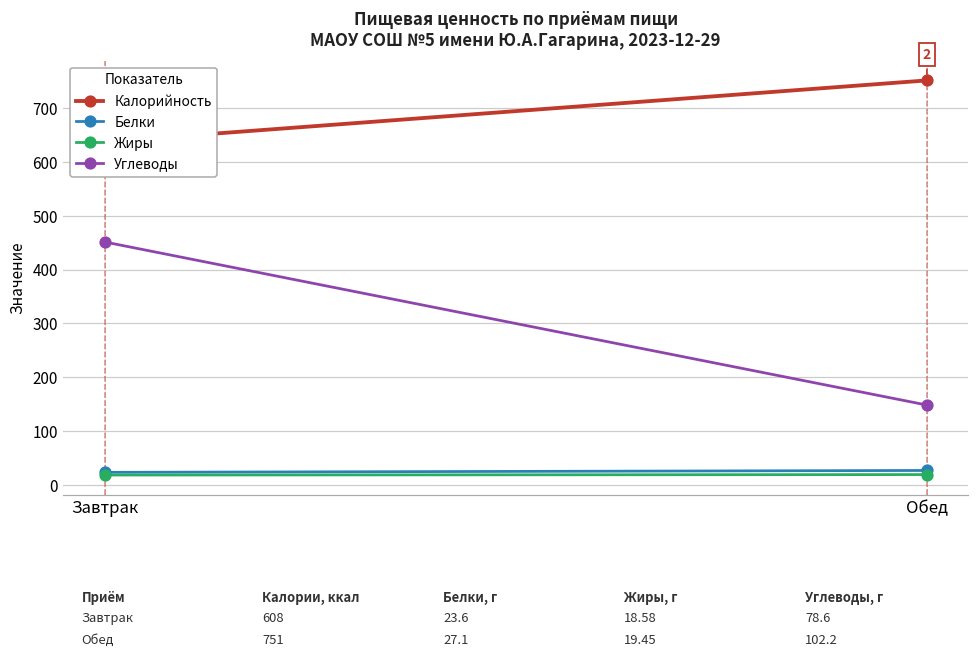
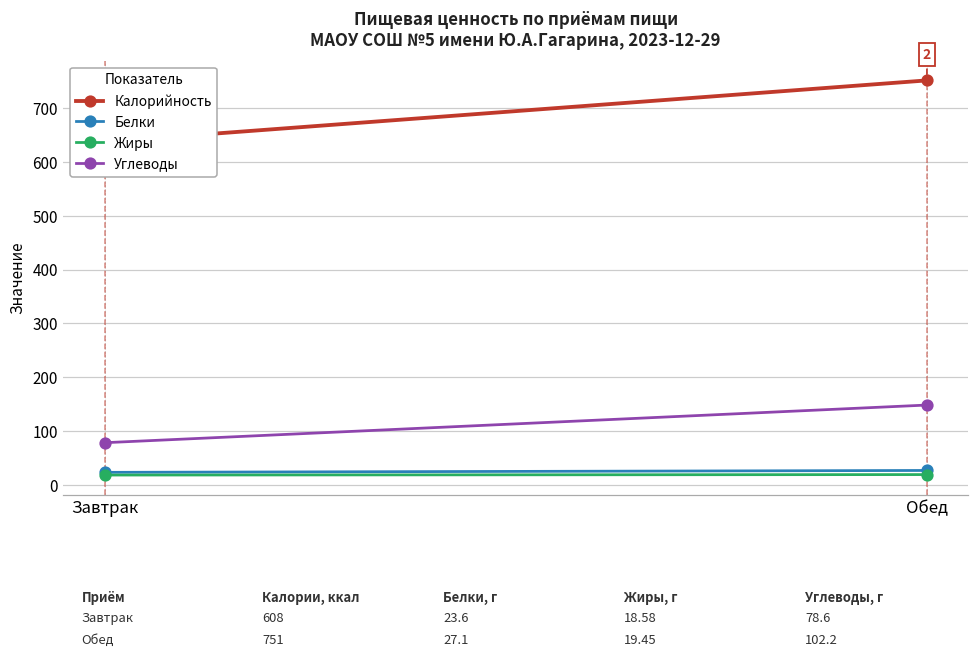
  {
    "Белки": {
      "Обед": 30
    },
    "Жиры": {
      "Обед": 20
    },
    "Углеводы": {
-     "Завтрак": 450,
+     "Завтрак": 80,
      "Обед": 150
    }
  }
